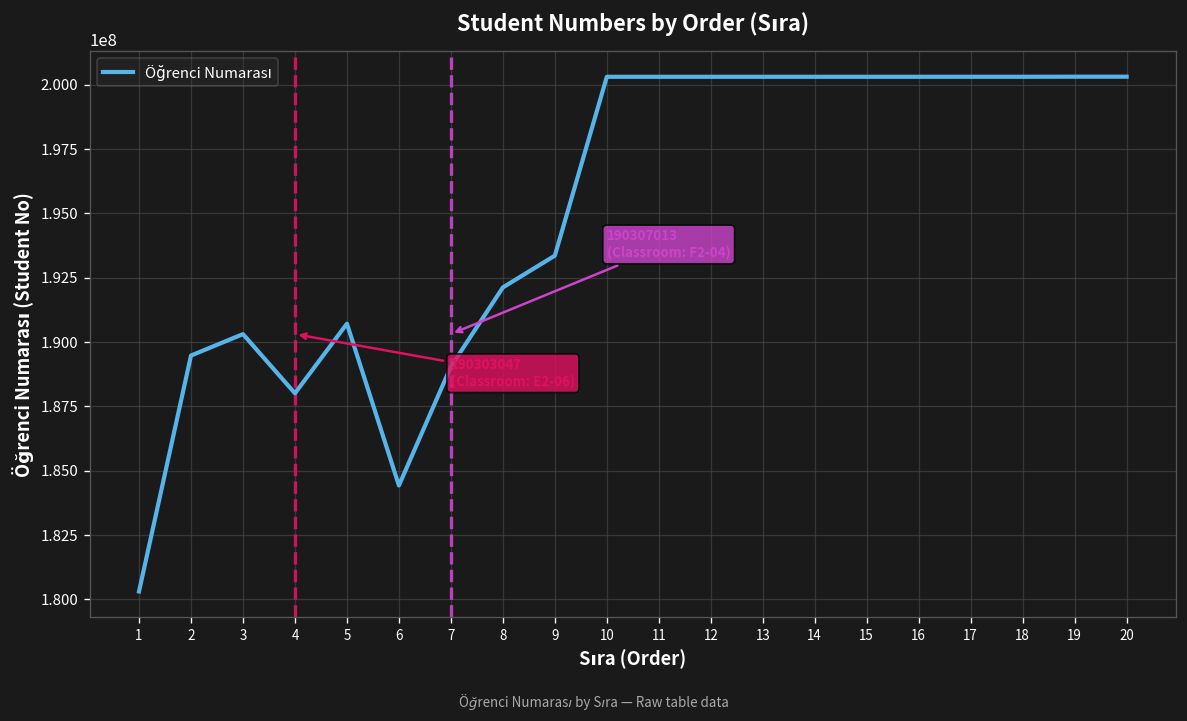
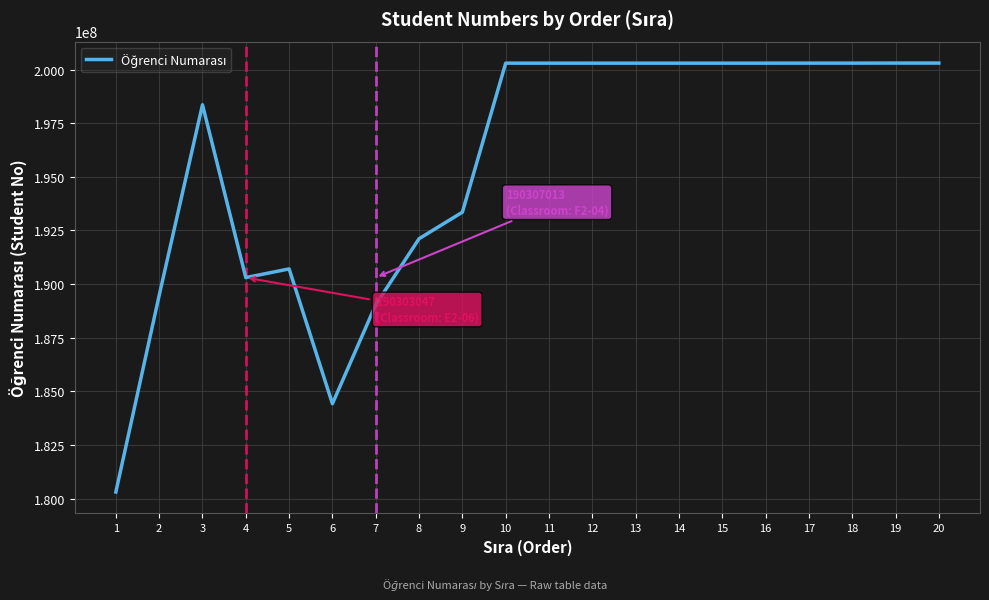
  {
    "1": 180300000,
    "2": 189500000,
-   "3": 190300000,
-   "4": 188000000,
+   "3": 198400000,
+   "4": 190300000,
    "5": 190700000,
    "6": 184400000,
    "10": 200300000,
    "11": 200300000,
    "12": 200300000,
    "13": 200300000,
    "14": 200300000,
    "15": 200300000,
    "16": 200300000,
    "17": 200300000,
    "18": 200300000,
    "19": 200300000,
    "20": 200300000
  }
